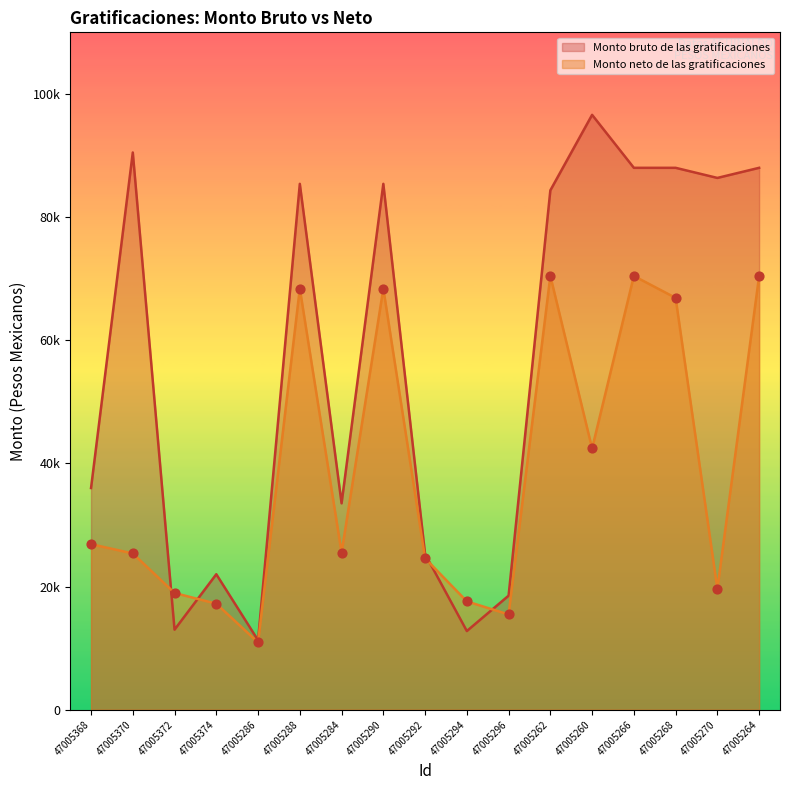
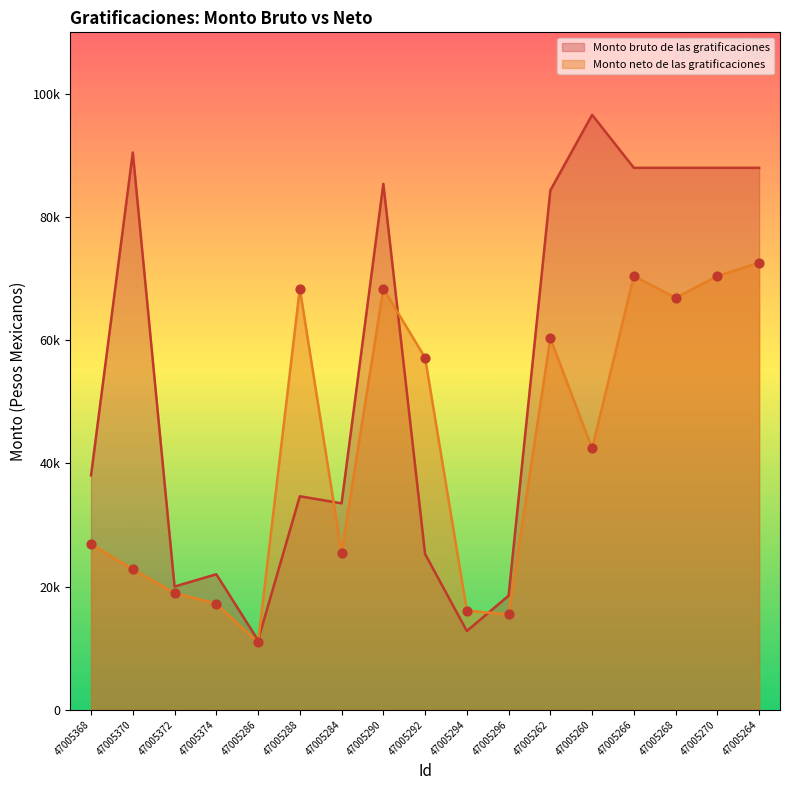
  {
    "Monto bruto de las gratificaciones": {
-     "47005368": 36000,
+     "47005368": 38000,
      "47005370": 90000,
-     "47005372": 13000,
+     "47005372": 20000,
      "47005374": 22000,
-     "47005288": 85000,
+     "47005288": 35000,
      "47005284": 34000,
      "47005290": 85000,
      "47005292": 25000,
      "47005294": 13000,
      "47005296": 19000,
      "47005262": 84000,
      "47005260": 97000,
      "47005266": 88000,
      "47005268": 88000,
-     "47005270": 86000,
+     "47005270": 88000,
      "47005264": 88000
    },
    "Monto neto de las gratificaciones": {
      "47005368": 27000,
-     "47005370": 25000,
+     "47005370": 23000,
      "47005372": 19000,
      "47005374": 17000,
      "47005288": 68000,
      "47005284": 26000,
      "47005290": 68000,
-     "47005292": 25000,
-     "47005294": 18000,
+     "47005292": 57000,
+     "47005294": 16000,
      "47005296": 15000,
-     "47005262": 70000,
+     "47005262": 60000,
      "47005260": 42000,
      "47005266": 70000,
      "47005268": 67000,
-     "47005270": 20000,
-     "47005264": 70000
+     "47005270": 70000,
+     "47005264": 73000
    }
  }
